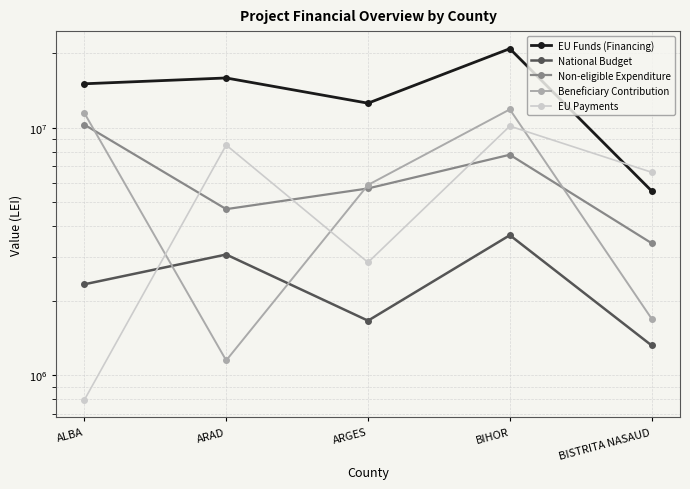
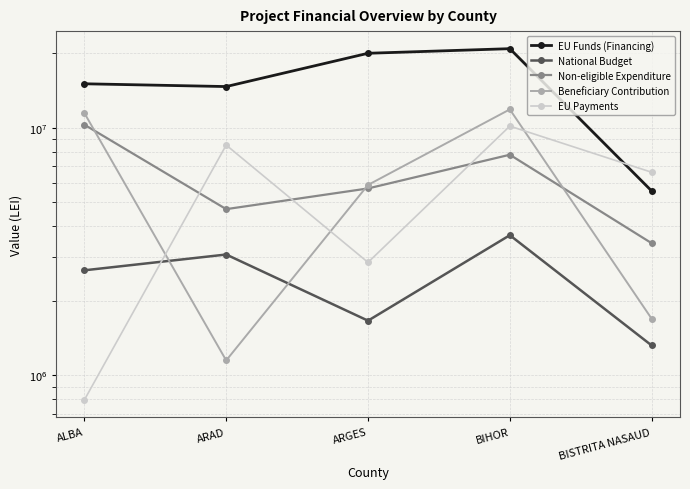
  {
    "EU Funds (Financing)": {
      "ALBA": 15000000,
-     "ARAD": 16000000,
-     "ARGES": 13000000,
+     "ARAD": 15000000,
+     "ARGES": 20000000,
      "BIHOR": 21000000,
      "BISTRITA NASAUD": 5600000
    },
    "National Budget": {
-     "ALBA": 2300000,
+     "ALBA": 2700000,
      "ARAD": 3100000,
      "ARGES": 1700000,
      "BIHOR": 3700000,
      "BISTRITA NASAUD": 1300000
    }
  }
